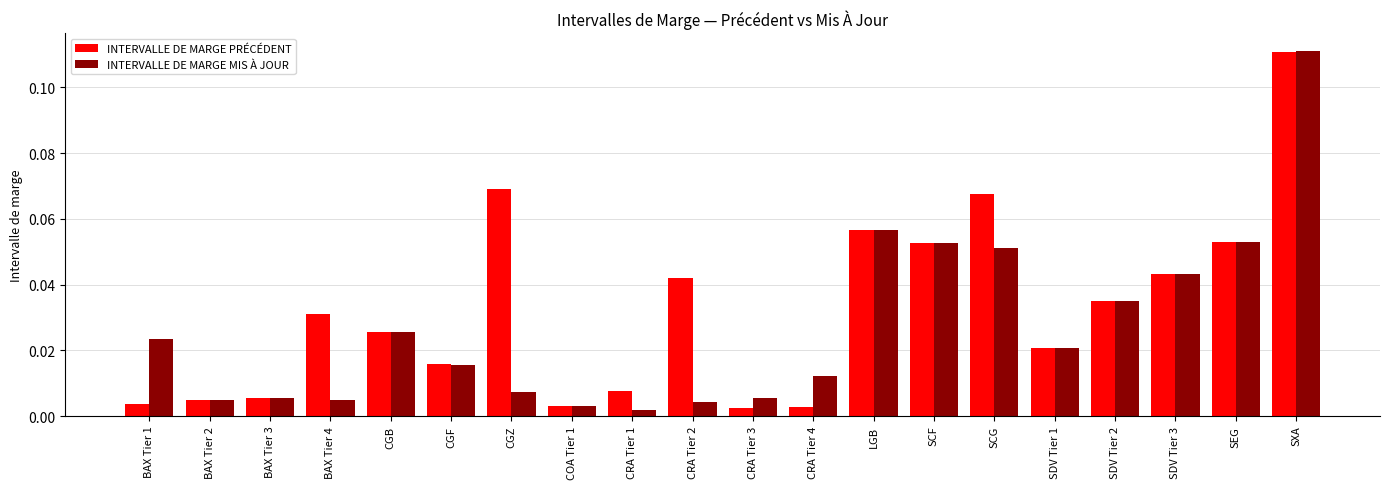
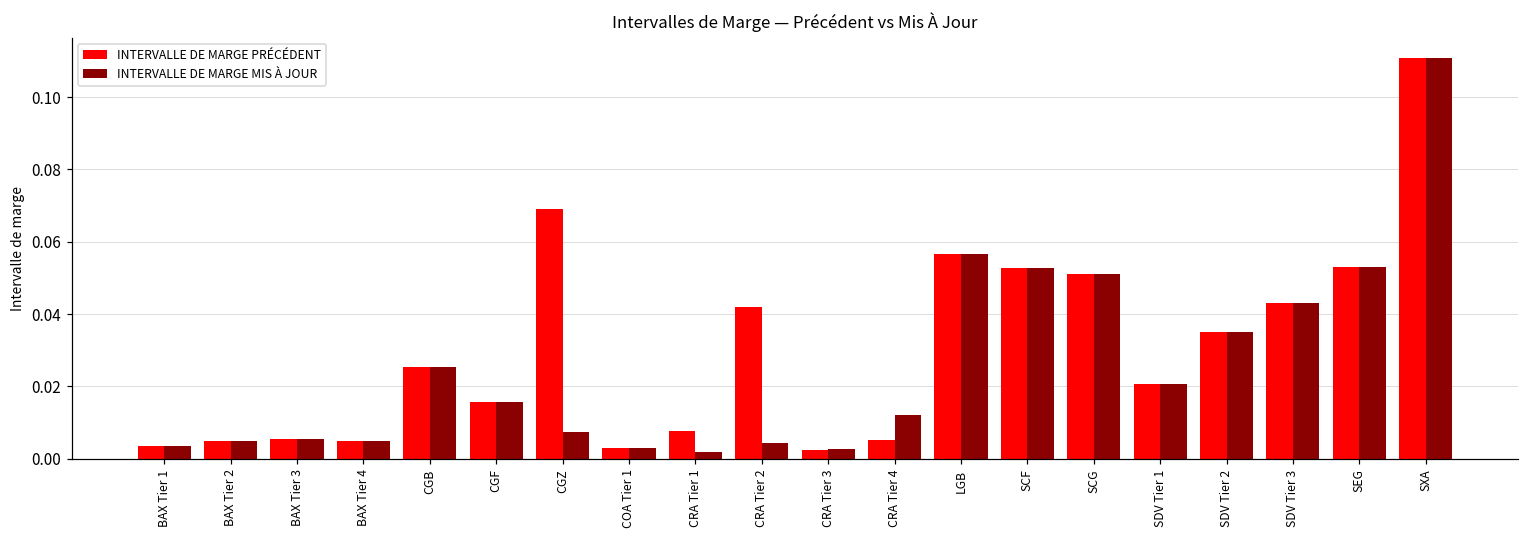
  {
    "INTERVALLE DE MARGE PRÉCÉDENT": {
      "BAX Tier 1": 0.004,
      "BAX Tier 2": 0.005,
      "BAX Tier 3": 0.005,
-     "BAX Tier 4": 0.031,
+     "BAX Tier 4": 0.005,
      "CGB": 0.025,
      "CGF": 0.016,
      "CGZ": 0.069,
      "COA Tier 1": 0.003,
      "CRA Tier 1": 0.008,
      "CRA Tier 2": 0.042,
      "CRA Tier 3": 0.002,
-     "CRA Tier 4": 0.003,
+     "CRA Tier 4": 0.005,
      "LGB": 0.057,
      "SCF": 0.053,
-     "SCG": 0.067,
+     "SCG": 0.051,
      "SDV Tier 1": 0.021,
      "SDV Tier 2": 0.035,
      "SDV Tier 3": 0.043,
      "SEG": 0.053,
      "SXA": 0.111
    },
    "INTERVALLE DE MARGE MIS À JOUR": {
-     "BAX Tier 1": 0.023,
+     "BAX Tier 1": 0.004,
      "BAX Tier 2": 0.005,
      "BAX Tier 3": 0.005,
      "BAX Tier 4": 0.005,
      "CGB": 0.025,
      "CGF": 0.016,
      "CGZ": 0.007,
      "COA Tier 1": 0.003,
      "CRA Tier 1": 0.002,
      "CRA Tier 2": 0.004,
-     "CRA Tier 3": 0.006,
+     "CRA Tier 3": 0.003,
      "CRA Tier 4": 0.012,
      "LGB": 0.057,
      "SCF": 0.053,
      "SCG": 0.051,
      "SDV Tier 1": 0.021,
      "SDV Tier 2": 0.035,
      "SDV Tier 3": 0.043,
      "SEG": 0.053,
      "SXA": 0.111
    }
  }
